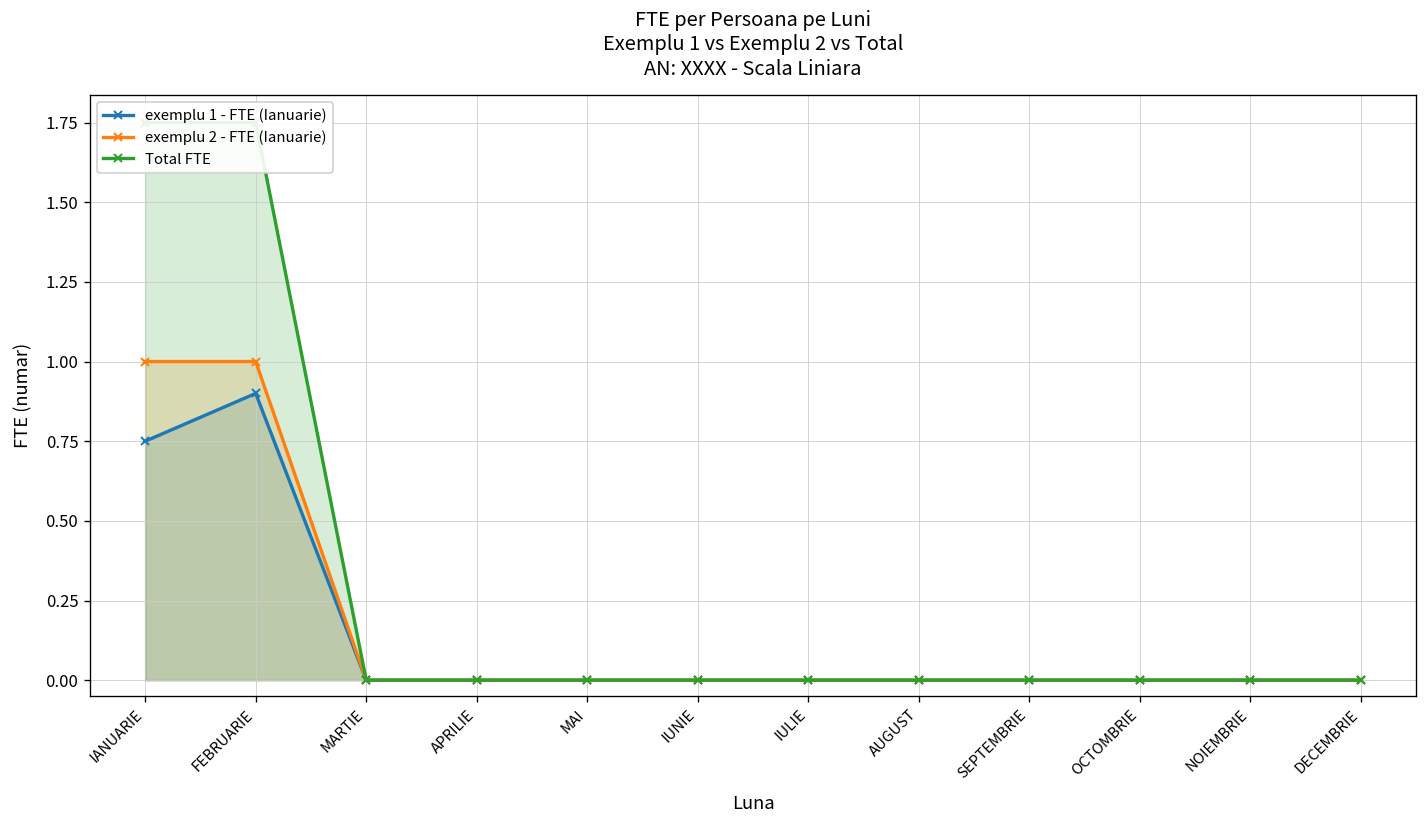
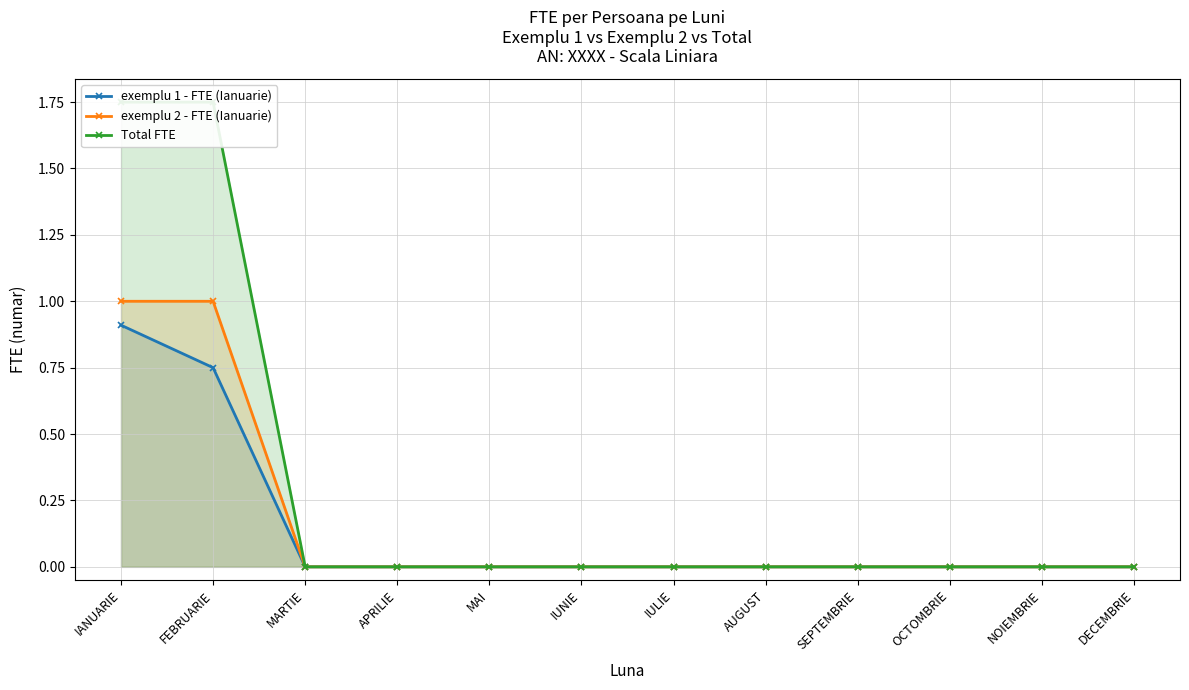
  {
    "exemplu 1 - FTE (Ianuarie)": {
-     "IANUARIE": 0.75,
-     "FEBRUARIE": 0.90
+     "IANUARIE": 0.91,
+     "FEBRUARIE": 0.75
    },
    "exemplu 2 - FTE (Ianuarie)": {
      "IANUARIE": 1.00,
      "FEBRUARIE": 1.00
    }
  }
